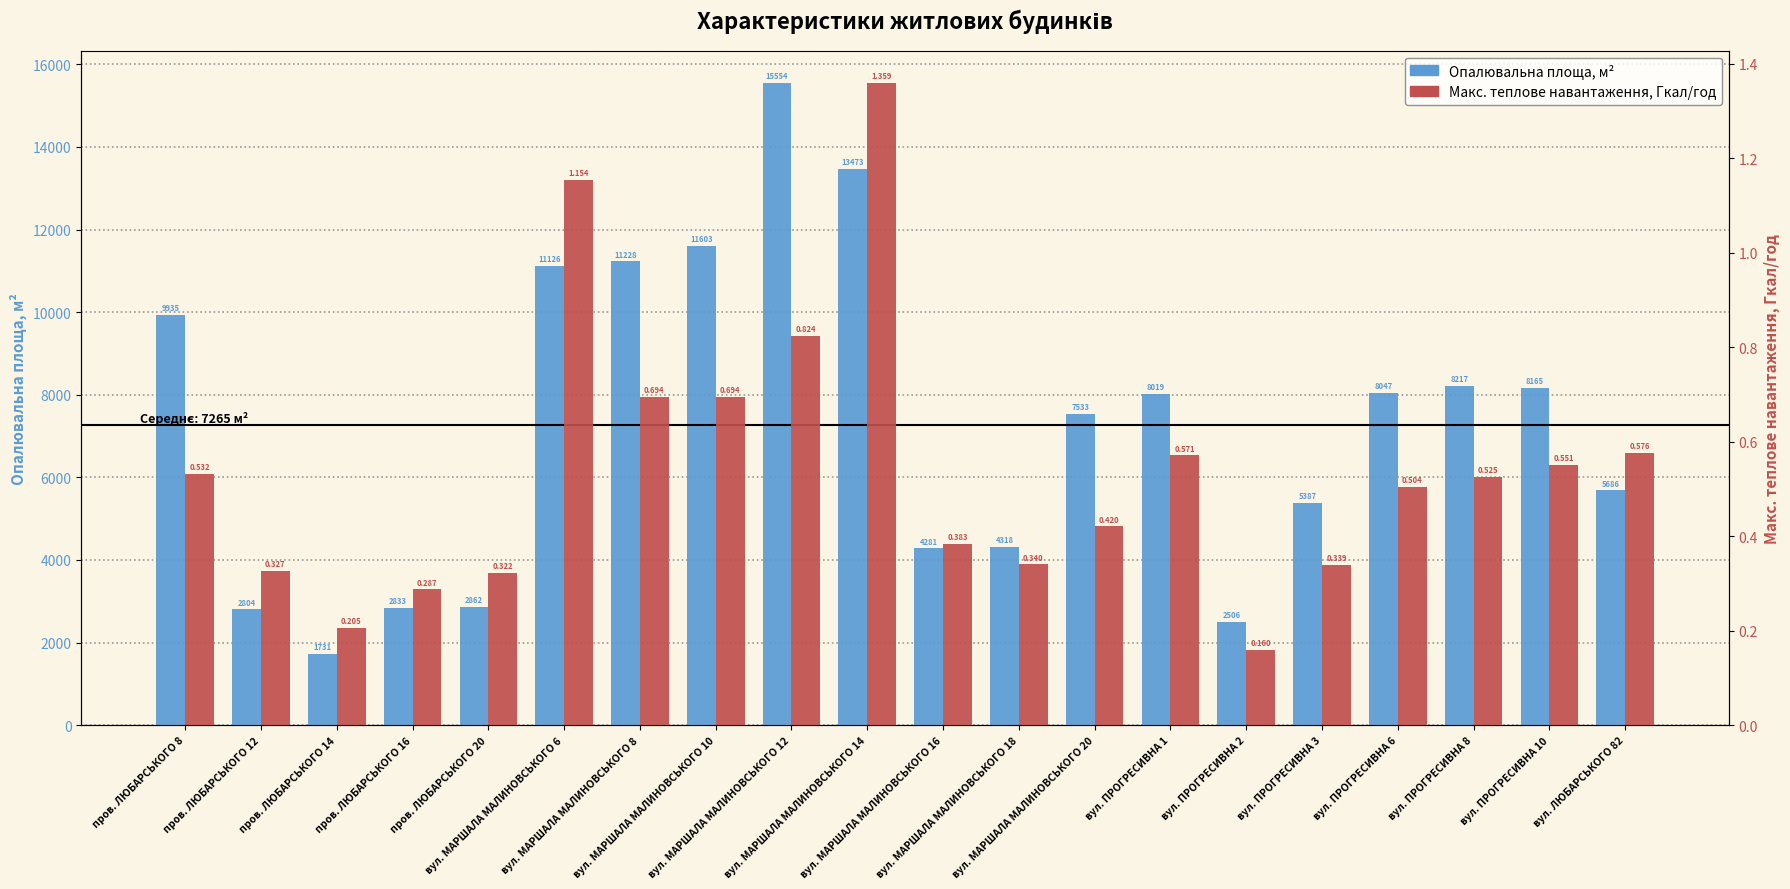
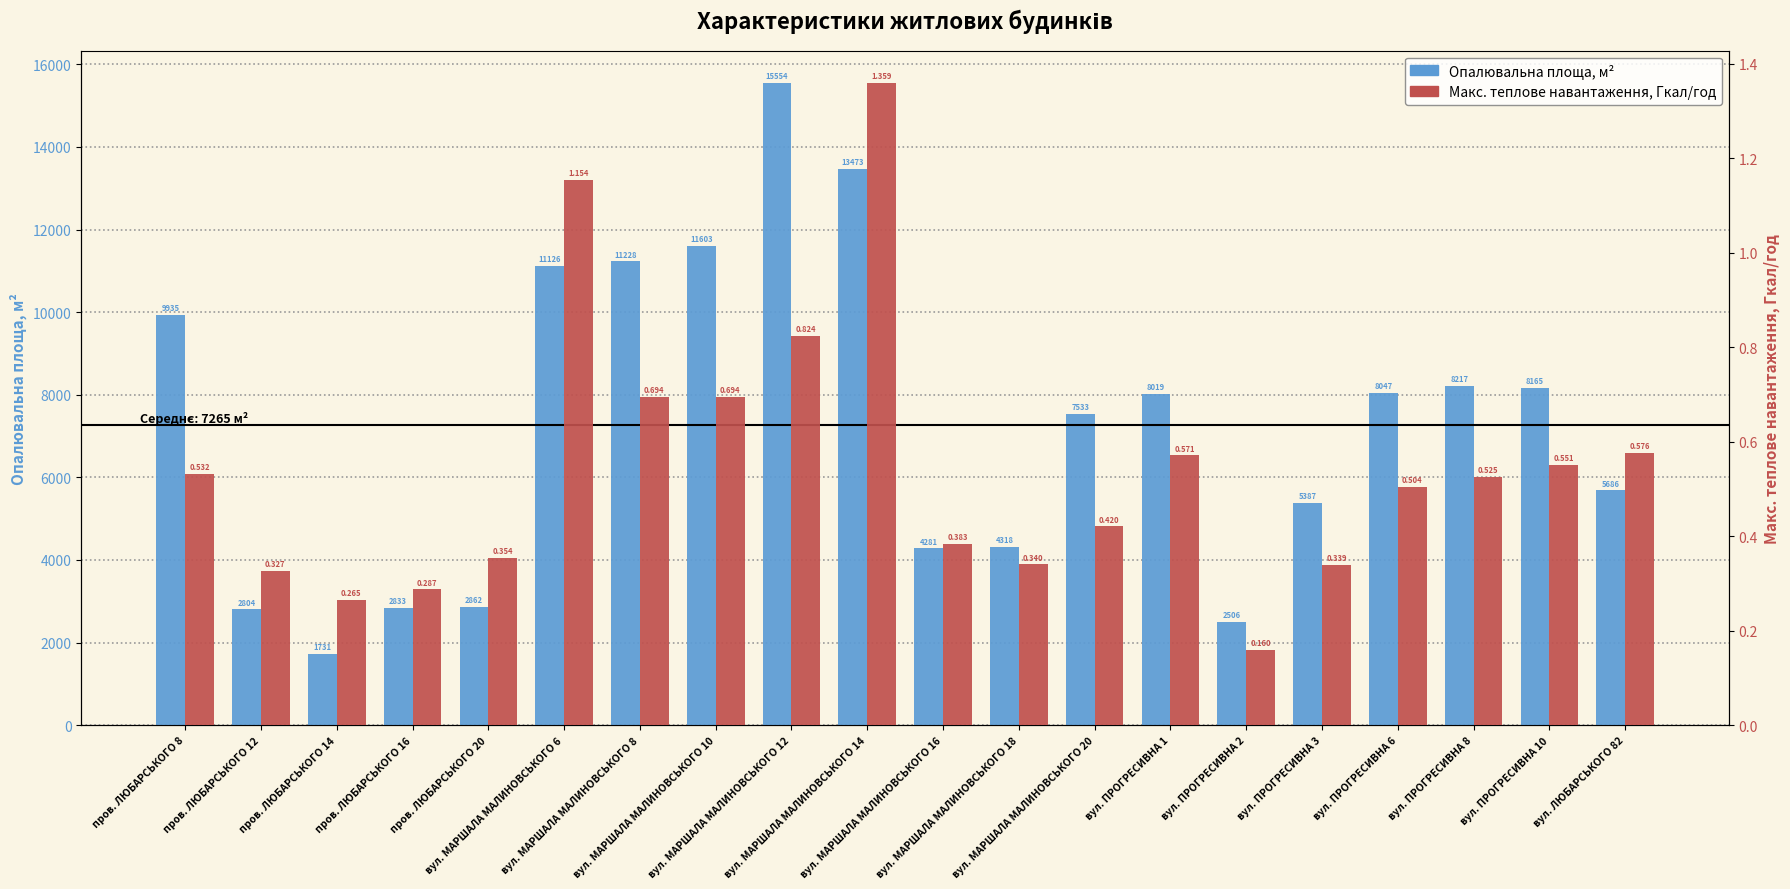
  {
    "Опалювальна площа, м²": {
      "пров. ЛЮБАРСЬКОГО 8": 9935,
      "пров. ЛЮБАРСЬКОГО 12": 2804,
      "пров. ЛЮБАРСЬКОГО 14": 1731,
      "пров. ЛЮБАРСЬКОГО 16": 2833,
      "пров. ЛЮБАРСЬКОГО 20": 2862,
      "вул. МАРШАЛА МАЛИНОВСЬКОГО 6": 11126,
      "вул. МАРШАЛА МАЛИНОВСЬКОГО 8": 11228,
      "вул. МАРШАЛА МАЛИНОВСЬКОГО 10": 11603,
      "вул. МАРШАЛА МАЛИНОВСЬКОГО 12": 15554,
      "вул. МАРШАЛА МАЛИНОВСЬКОГО 14": 13473,
      "вул. МАРШАЛА МАЛИНОВСЬКОГО 16": 4281,
      "вул. МАРШАЛА МАЛИНОВСЬКОГО 18": 4318,
      "вул. МАРШАЛА МАЛИНОВСЬКОГО 20": 7533,
      "вул. ПРОГРЕСИВНА 1": 8019,
      "вул. ПРОГРЕСИВНА 2": 2506,
      "вул. ПРОГРЕСИВНА 3": 5387,
      "вул. ПРОГРЕСИВНА 6": 8047,
      "вул. ПРОГРЕСИВНА 8": 8217,
      "вул. ПРОГРЕСИВНА 10": 8165,
      "вул. ЛЮБАРСЬКОГО 82": 5686
    },
    "Макс. теплове навантаження, Гкал/год": {
      "пров. ЛЮБАРСЬКОГО 8": 0.532,
      "пров. ЛЮБАРСЬКОГО 12": 0.327,
-     "пров. ЛЮБАРСЬКОГО 14": 0.205,
+     "пров. ЛЮБАРСЬКОГО 14": 0.265,
      "пров. ЛЮБАРСЬКОГО 16": 0.287,
-     "пров. ЛЮБАРСЬКОГО 20": 0.322,
+     "пров. ЛЮБАРСЬКОГО 20": 0.354,
      "вул. МАРШАЛА МАЛИНОВСЬКОГО 6": 1.154,
      "вул. МАРШАЛА МАЛИНОВСЬКОГО 8": 0.694,
      "вул. МАРШАЛА МАЛИНОВСЬКОГО 10": 0.694,
      "вул. МАРШАЛА МАЛИНОВСЬКОГО 12": 0.824,
      "вул. МАРШАЛА МАЛИНОВСЬКОГО 14": 1.359,
      "вул. МАРШАЛА МАЛИНОВСЬКОГО 16": 0.383,
      "вул. МАРШАЛА МАЛИНОВСЬКОГО 18": 0.340,
      "вул. МАРШАЛА МАЛИНОВСЬКОГО 20": 0.420,
      "вул. ПРОГРЕСИВНА 1": 0.571,
      "вул. ПРОГРЕСИВНА 2": 0.160,
      "вул. ПРОГРЕСИВНА 3": 0.339,
      "вул. ПРОГРЕСИВНА 6": 0.504,
      "вул. ПРОГРЕСИВНА 8": 0.525,
      "вул. ПРОГРЕСИВНА 10": 0.551,
      "вул. ЛЮБАРСЬКОГО 82": 0.576
    }
  }
